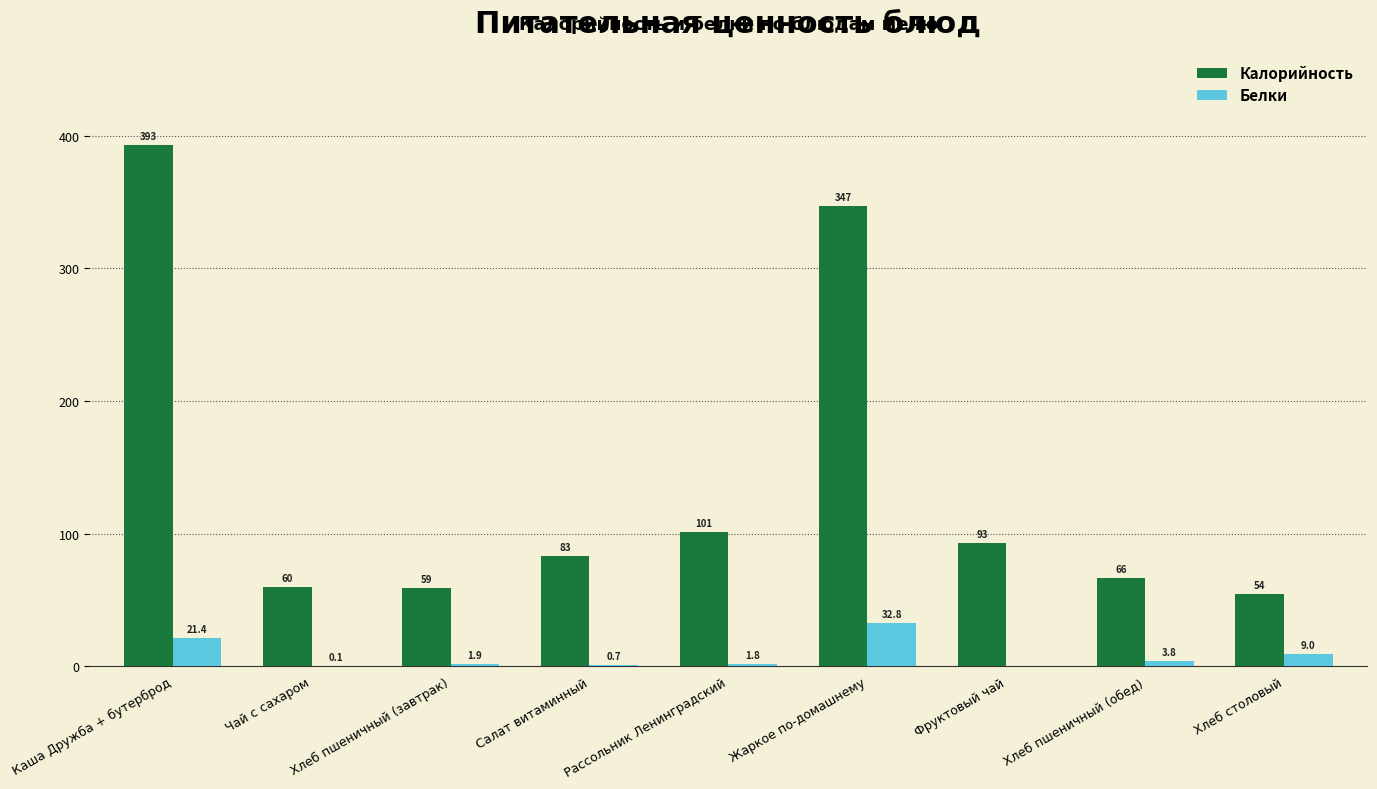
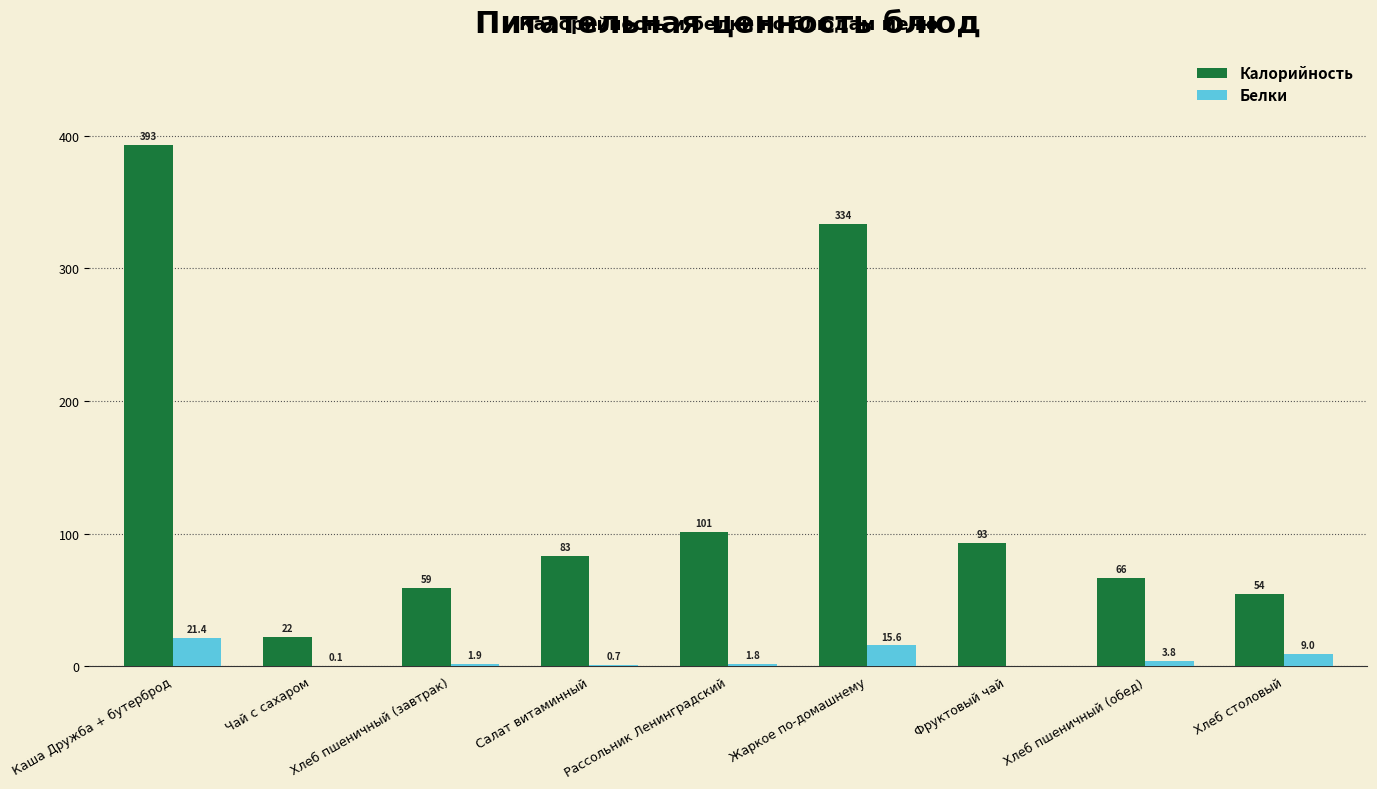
  {
    "Калорийность": {
      "Каша Дружба + бутерброд": 393,
-     "Чай с сахаром": 60,
+     "Чай с сахаром": 22,
      "Хлеб пшеничный (завтрак)": 59,
      "Салат витаминный": 83,
      "Рассольник Ленинградский": 101,
-     "Жаркое по-домашнему": 347,
+     "Жаркое по-домашнему": 334,
      "Фруктовый чай": 93,
      "Хлеб пшеничный (обед)": 66,
      "Хлеб столовый": 54
    },
    "Белки": {
      "Каша Дружба + бутерброд": 21.4,
      "Чай с сахаром": 0.1,
      "Хлеб пшеничный (завтрак)": 1.9,
      "Салат витаминный": 0.7,
      "Рассольник Ленинградский": 1.8,
-     "Жаркое по-домашнему": 32.8,
+     "Жаркое по-домашнему": 15.6,
      "Хлеб пшеничный (обед)": 3.8,
      "Хлеб столовый": 9.0
    }
  }
